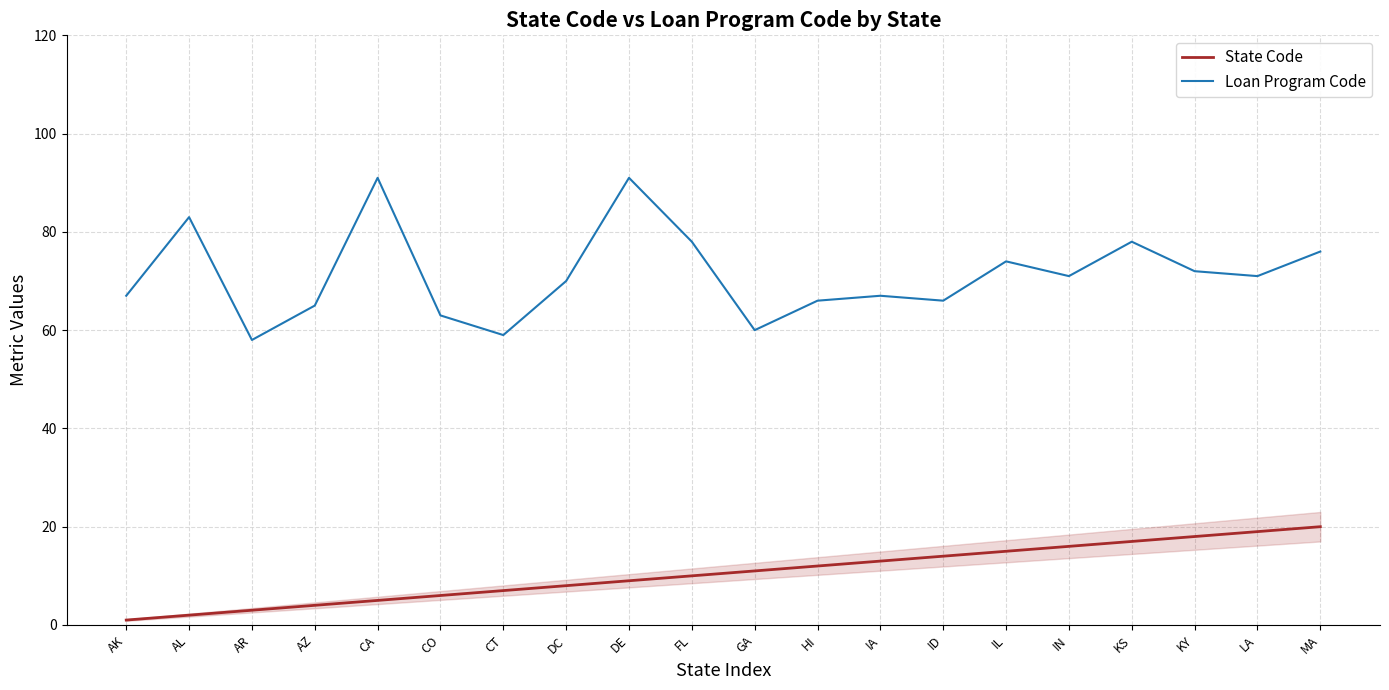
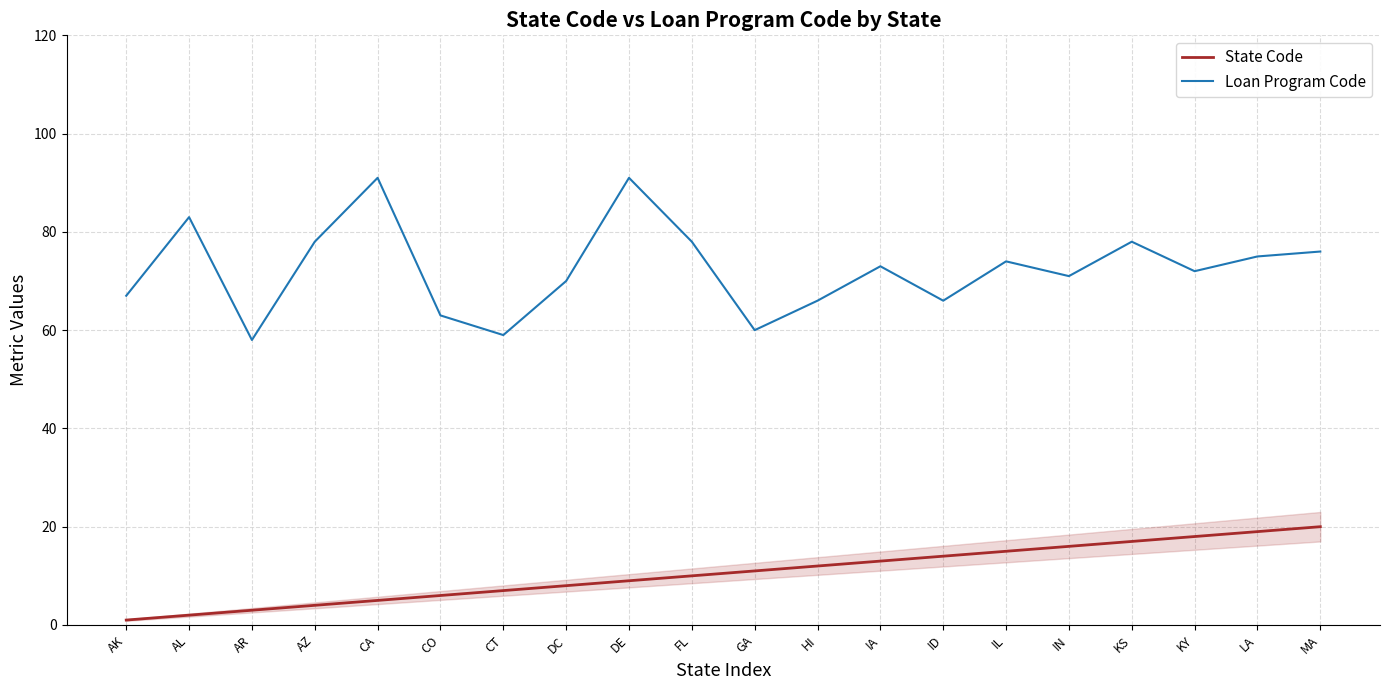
  {
    "Loan Program Code": {
      "AK": 67,
      "AL": 83,
      "AR": 58,
-     "AZ": 65,
+     "AZ": 78,
      "CA": 91,
      "CO": 63,
      "CT": 59,
      "DC": 70,
      "DE": 91,
      "FL": 78,
      "GA": 60,
      "HI": 66,
-     "IA": 67,
+     "IA": 73,
      "ID": 66,
      "IL": 74,
      "IN": 71,
      "KS": 78,
      "KY": 72,
-     "LA": 71,
+     "LA": 75,
      "MA": 76
    }
  }
